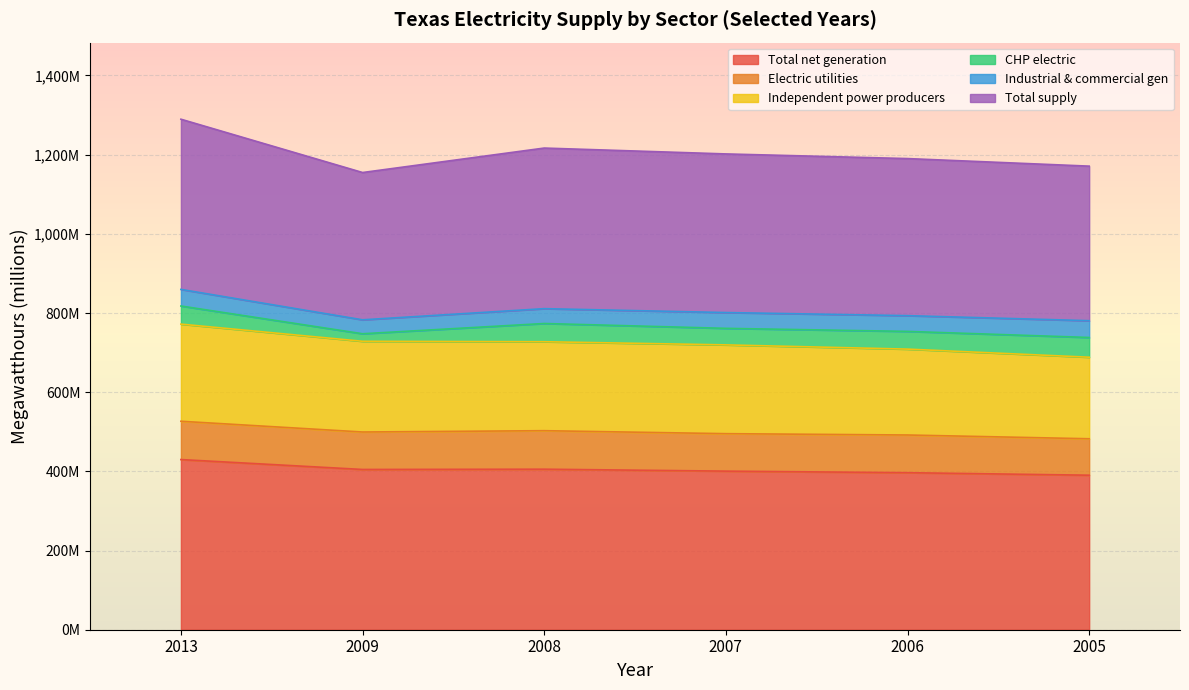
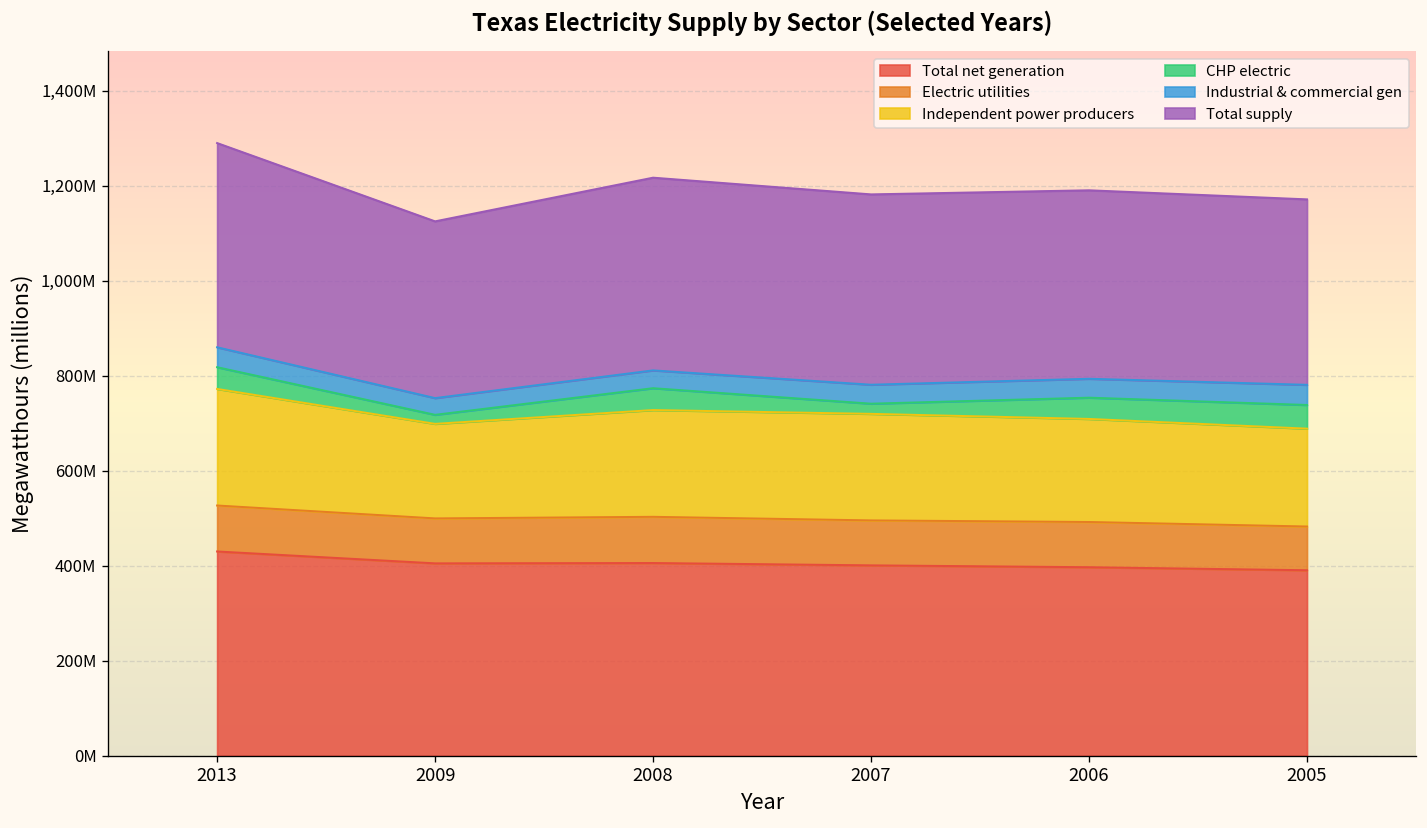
  {
    "Independent power producers": {
      "2013": "250,000,000",
-     "2009": "230,000,000",
+     "2009": "200,000,000",
      "2008": "220,000,000",
      "2007": "220,000,000",
      "2006": "220,000,000",
      "2005": "210,000,000"
    },
    "CHP electric": {
      "2013": "50,000,000",
      "2009": "20,000,000",
      "2008": "50,000,000",
-     "2007": "40,000,000",
+     "2007": "20,000,000",
      "2006": "40,000,000",
      "2005": "50,000,000"
    },
    "Industrial & commercial gen": {
      "2013": "40,000,000",
      "2009": "40,000,000",
      "2008": "40,000,000",
      "2007": "40,000,000",
      "2006": "40,000,000",
      "2005": "40,000,000"
    },
    "Total supply": {
      "2013": "430,000,000",
      "2009": "370,000,000",
      "2008": "410,000,000",
      "2007": "400,000,000",
      "2006": "400,000,000",
      "2005": "390,000,000"
    }
  }
